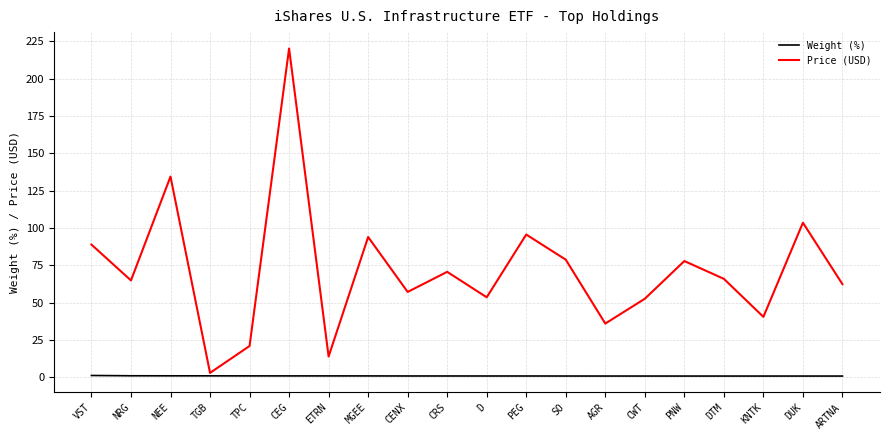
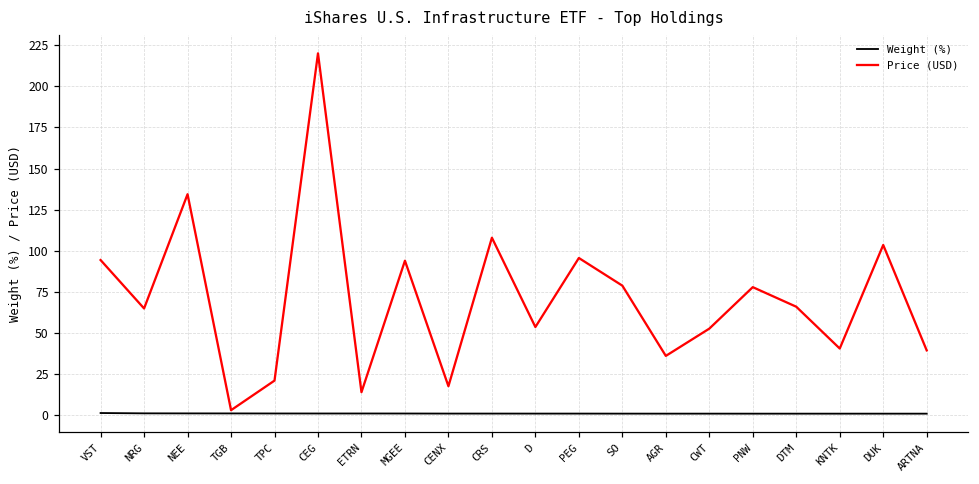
  {
    "Weight (%)": {
      "VST": 1,
      "NRG": 1,
      "NEE": 1,
      "TGB": 1,
      "TPC": 1,
      "CEG": 1,
      "ETRN": 1,
      "MGEE": 1,
      "CENX": 1,
      "CRS": 1,
      "D": 1,
      "PEG": 1,
      "SO": 1,
      "AGR": 1,
      "CWT": 1,
      "PNW": 1,
      "DTM": 1,
      "KNTK": 1,
      "DUK": 1,
      "ARTNA": 1
    },
    "Price (USD)": {
-     "VST": 89,
+     "VST": 94,
      "NRG": 65,
      "NEE": 134,
      "TGB": 3,
      "TPC": 21,
      "CEG": 220,
      "ETRN": 14,
      "MGEE": 94,
-     "CENX": 57,
-     "CRS": 71,
+     "CENX": 17,
+     "CRS": 108,
      "D": 54,
      "PEG": 96,
      "SO": 79,
      "AGR": 36,
      "CWT": 53,
      "PNW": 78,
      "DTM": 66,
      "KNTK": 40,
      "DUK": 103,
-     "ARTNA": 62
+     "ARTNA": 39
    }
  }
